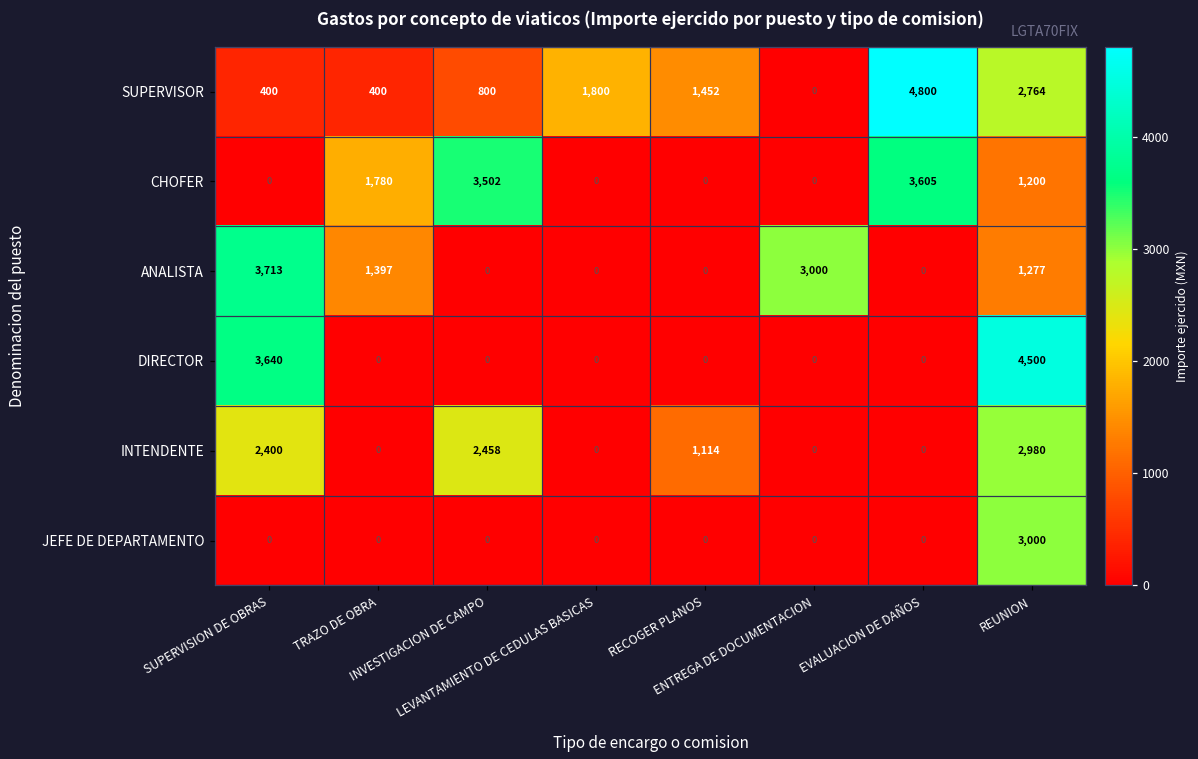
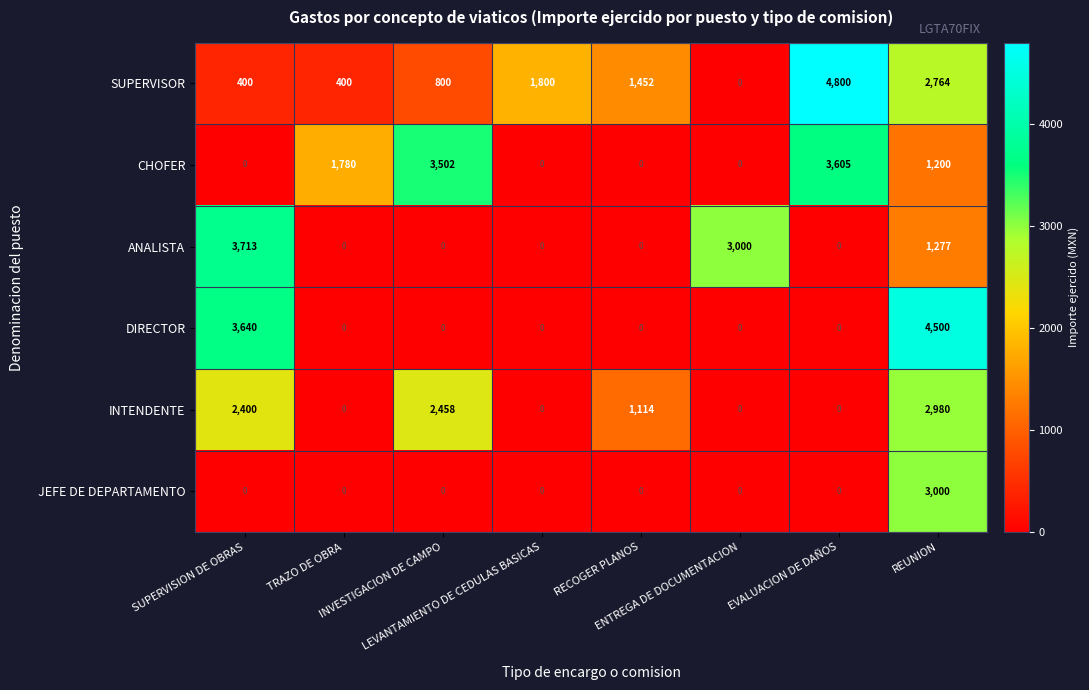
  {
    "SUPERVISOR": {
      "SUPERVISION DE OBRAS": "400",
      "TRAZO DE OBRA": "400",
      "INVESTIGACION DE CAMPO": "800",
      "LEVANTAMIENTO DE CEDULAS BASICAS": "1,800",
      "RECOGER PLANOS": "1,452",
      "ENTREGA DE DOCUMENTACION": "0",
      "EVALUACION DE DAÑOS": "4,800",
      "REUNION": "2,764"
    },
    "CHOFER": {
      "SUPERVISION DE OBRAS": "0",
      "TRAZO DE OBRA": "1,780",
      "INVESTIGACION DE CAMPO": "3,502",
      "LEVANTAMIENTO DE CEDULAS BASICAS": "0",
      "RECOGER PLANOS": "0",
      "ENTREGA DE DOCUMENTACION": "0",
      "EVALUACION DE DAÑOS": "3,605",
      "REUNION": "1,200"
    },
    "ANALISTA": {
      "SUPERVISION DE OBRAS": "3,713",
-     "TRAZO DE OBRA": "1,397",
+     "TRAZO DE OBRA": "0",
      "INVESTIGACION DE CAMPO": "0",
      "LEVANTAMIENTO DE CEDULAS BASICAS": "0",
      "RECOGER PLANOS": "0",
      "ENTREGA DE DOCUMENTACION": "3,000",
      "EVALUACION DE DAÑOS": "0",
      "REUNION": "1,277"
    },
    "DIRECTOR": {
      "SUPERVISION DE OBRAS": "3,640",
      "TRAZO DE OBRA": "0",
      "INVESTIGACION DE CAMPO": "0",
      "LEVANTAMIENTO DE CEDULAS BASICAS": "0",
      "RECOGER PLANOS": "0",
      "ENTREGA DE DOCUMENTACION": "0",
      "EVALUACION DE DAÑOS": "0",
      "REUNION": "4,500"
    },
    "INTENDENTE": {
      "SUPERVISION DE OBRAS": "2,400",
      "TRAZO DE OBRA": "0",
      "INVESTIGACION DE CAMPO": "2,458",
      "LEVANTAMIENTO DE CEDULAS BASICAS": "0",
      "RECOGER PLANOS": "1,114",
      "ENTREGA DE DOCUMENTACION": "0",
      "EVALUACION DE DAÑOS": "0",
      "REUNION": "2,980"
    },
    "JEFE DE DEPARTAMENTO": {
      "SUPERVISION DE OBRAS": "0",
      "TRAZO DE OBRA": "0",
      "INVESTIGACION DE CAMPO": "0",
      "LEVANTAMIENTO DE CEDULAS BASICAS": "0",
      "RECOGER PLANOS": "0",
      "ENTREGA DE DOCUMENTACION": "0",
      "EVALUACION DE DAÑOS": "0",
      "REUNION": "3,000"
    }
  }
